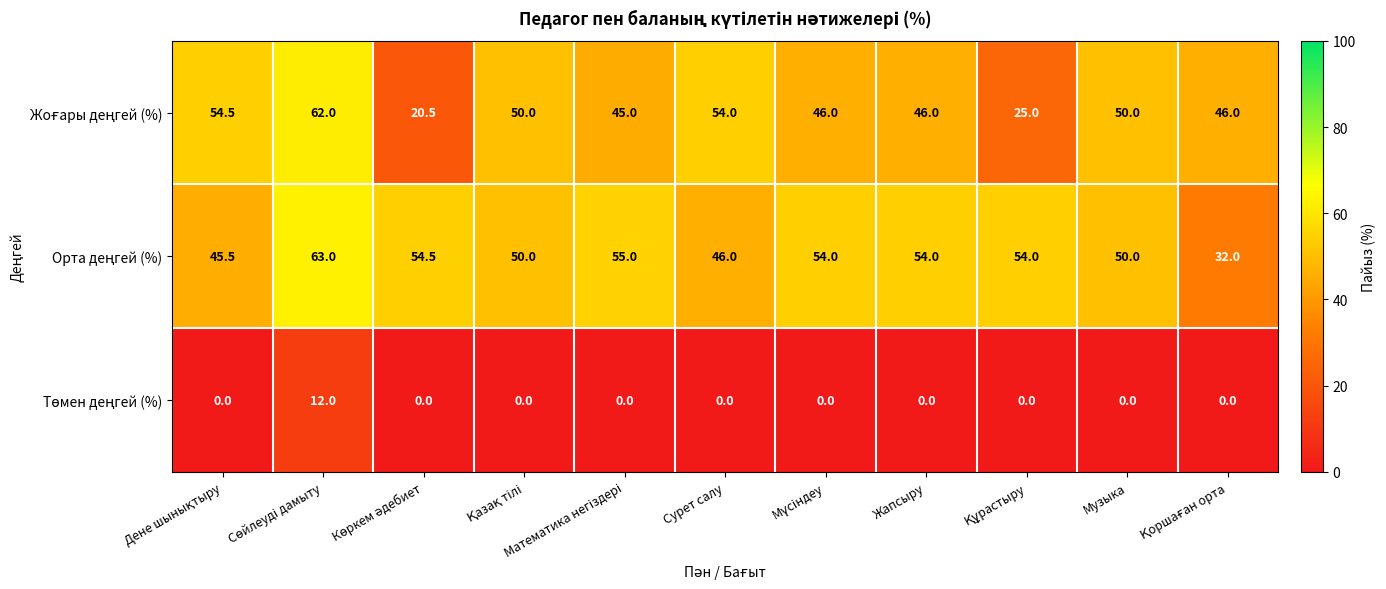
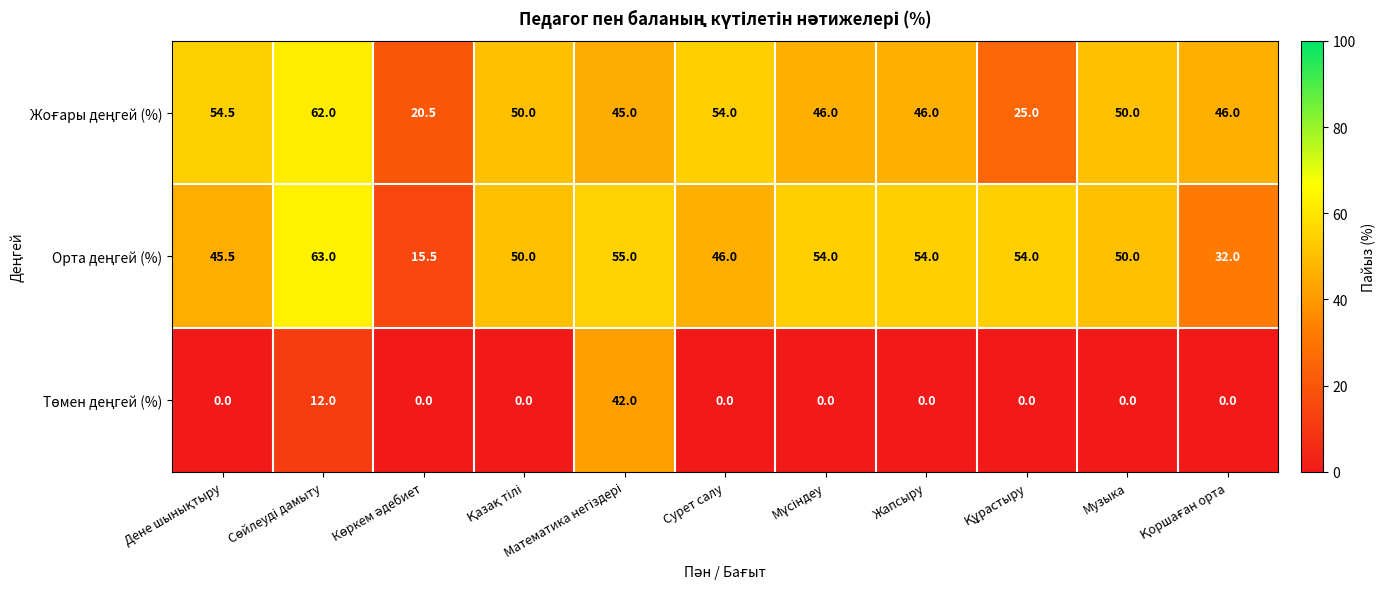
  {
    "Жоғары деңгей (%)": {
      "Дене шынықтыру": 54.5,
      "Сөйлеуді дамыту": 62.0,
      "Көркем әдебиет": 20.5,
      "Қазақ тілі": 50.0,
      "Математика негіздері": 45.0,
      "Сурет салу": 54.0,
      "Мүсіндеу": 46.0,
      "Жапсыру": 46.0,
      "Құрастыру": 25.0,
      "Музыка": 50.0,
      "Қоршаған орта": 46.0
    },
    "Орта деңгей (%)": {
      "Дене шынықтыру": 45.5,
      "Сөйлеуді дамыту": 63.0,
-     "Көркем әдебиет": 54.5,
+     "Көркем әдебиет": 15.5,
      "Қазақ тілі": 50.0,
      "Математика негіздері": 55.0,
      "Сурет салу": 46.0,
      "Мүсіндеу": 54.0,
      "Жапсыру": 54.0,
      "Құрастыру": 54.0,
      "Музыка": 50.0,
      "Қоршаған орта": 32.0
    },
    "Төмен деңгей (%)": {
      "Дене шынықтыру": 0.0,
      "Сөйлеуді дамыту": 12.0,
      "Көркем әдебиет": 0.0,
      "Қазақ тілі": 0.0,
-     "Математика негіздері": 0.0,
+     "Математика негіздері": 42.0,
      "Сурет салу": 0.0,
      "Мүсіндеу": 0.0,
      "Жапсыру": 0.0,
      "Құрастыру": 0.0,
      "Музыка": 0.0,
      "Қоршаған орта": 0.0
    }
  }
